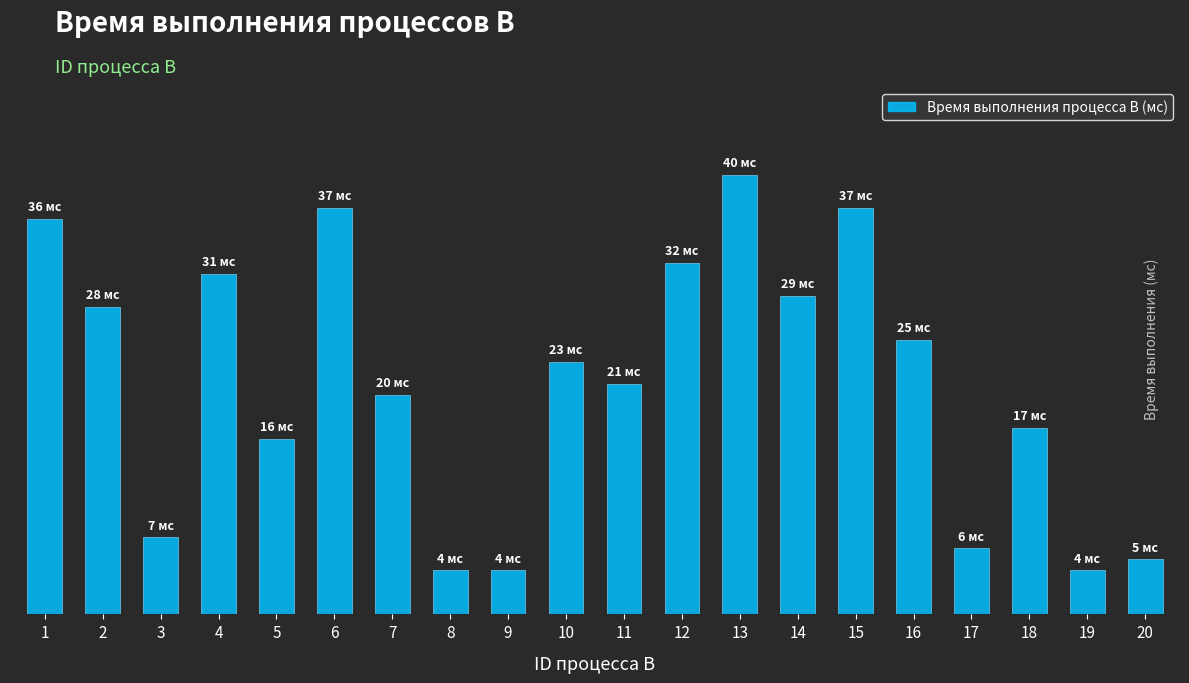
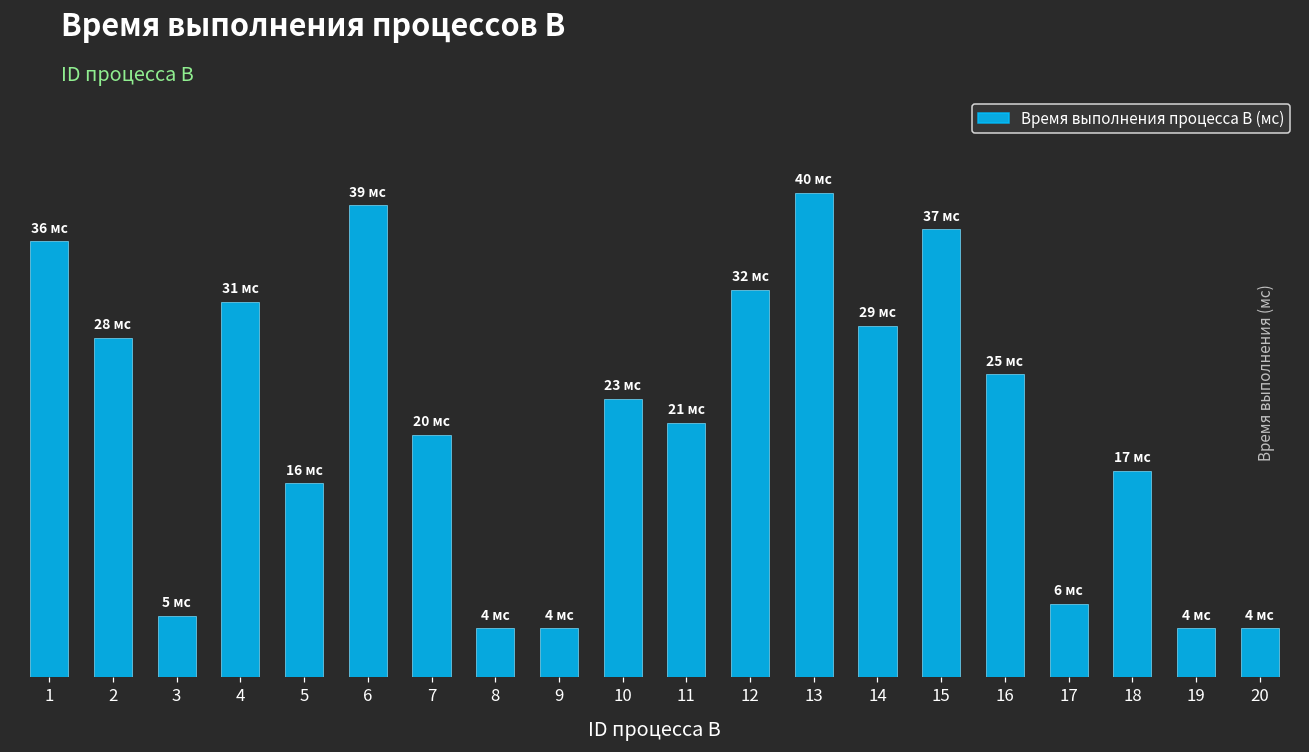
  {
    "1": 36,
    "2": 28,
-   "3": 7,
+   "3": 5,
    "4": 31,
    "5": 16,
-   "6": 37,
+   "6": 39,
    "7": 20,
    "8": 4,
    "9": 4,
    "10": 23,
    "11": 21,
    "12": 32,
    "13": 40,
    "14": 29,
    "15": 37,
    "16": 25,
    "17": 6,
    "18": 17,
    "19": 4,
-   "20": 5
+   "20": 4
  }
